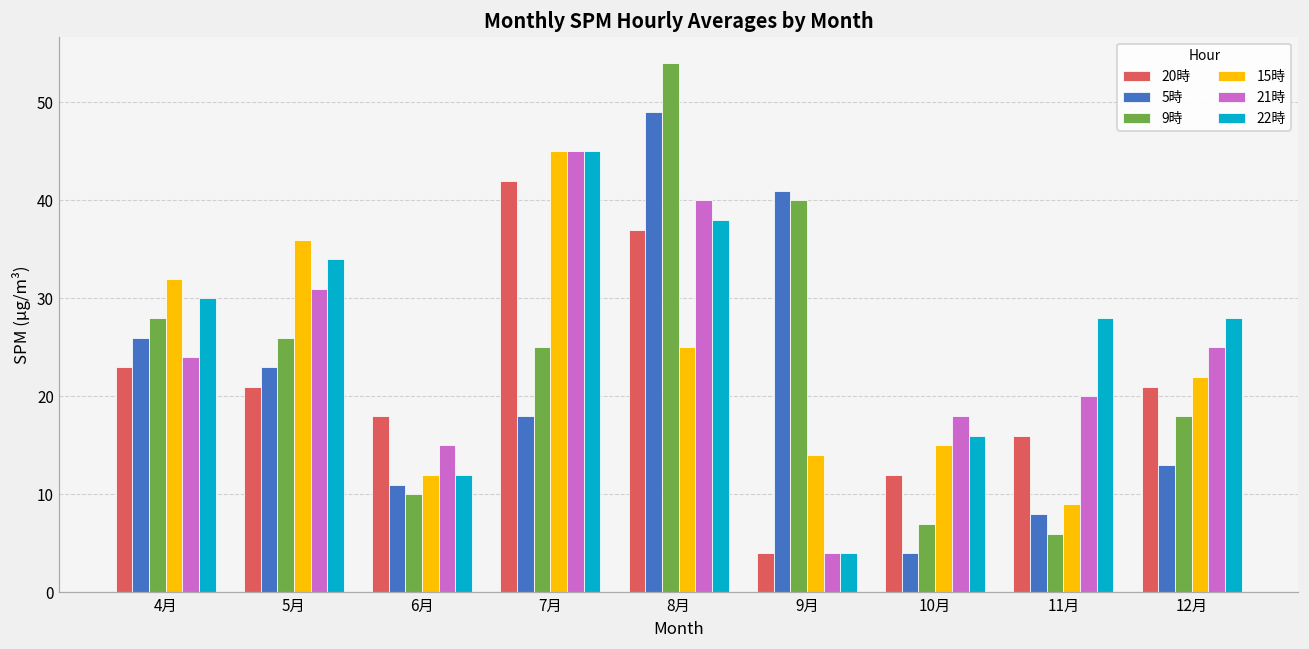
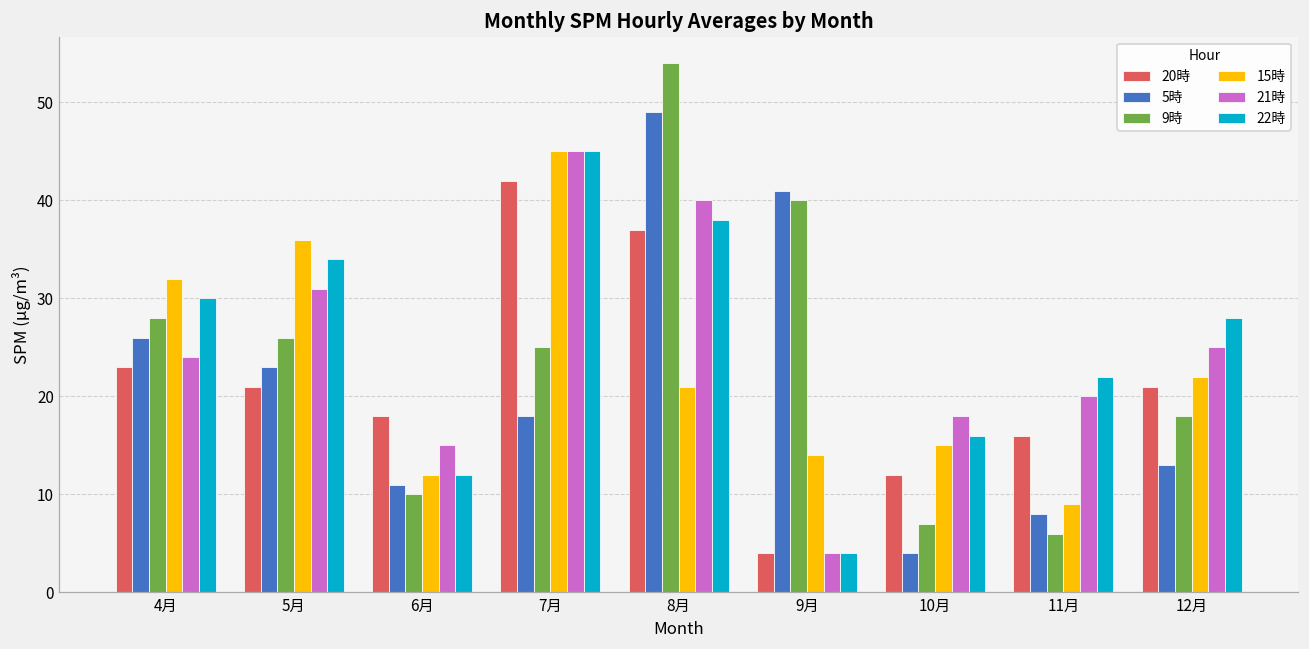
  {
    "20時": {
      "4月": 23,
      "5月": 21,
      "6月": 18,
      "7月": 42,
      "8月": 37,
      "9月": 4,
      "10月": 12,
      "11月": 16,
      "12月": 21
    },
    "5時": {
      "4月": 26,
      "5月": 23,
      "6月": 11,
      "7月": 18,
      "8月": 49,
      "9月": 41,
      "10月": 4,
      "11月": 8,
      "12月": 13
    },
    "9時": {
      "4月": 28,
      "5月": 26,
      "6月": 10,
      "7月": 25,
      "8月": 54,
      "9月": 40,
      "10月": 7,
      "11月": 6,
      "12月": 18
    },
    "15時": {
      "4月": 32,
      "5月": 36,
      "6月": 12,
      "7月": 45,
-     "8月": 25,
+     "8月": 21,
      "9月": 14,
      "10月": 15,
      "11月": 9,
      "12月": 22
    },
    "21時": {
      "4月": 24,
      "5月": 31,
      "6月": 15,
      "7月": 45,
      "8月": 40,
      "9月": 4,
      "10月": 18,
      "11月": 20,
      "12月": 25
    },
    "22時": {
      "4月": 30,
      "5月": 34,
      "6月": 12,
      "7月": 45,
      "8月": 38,
      "9月": 4,
      "10月": 16,
-     "11月": 28,
+     "11月": 22,
      "12月": 28
    }
  }
